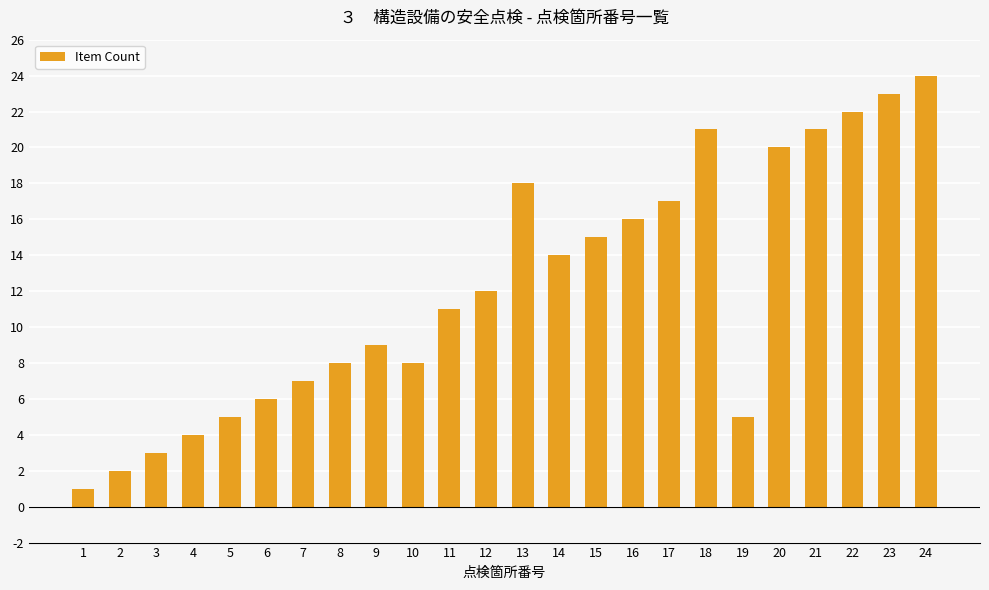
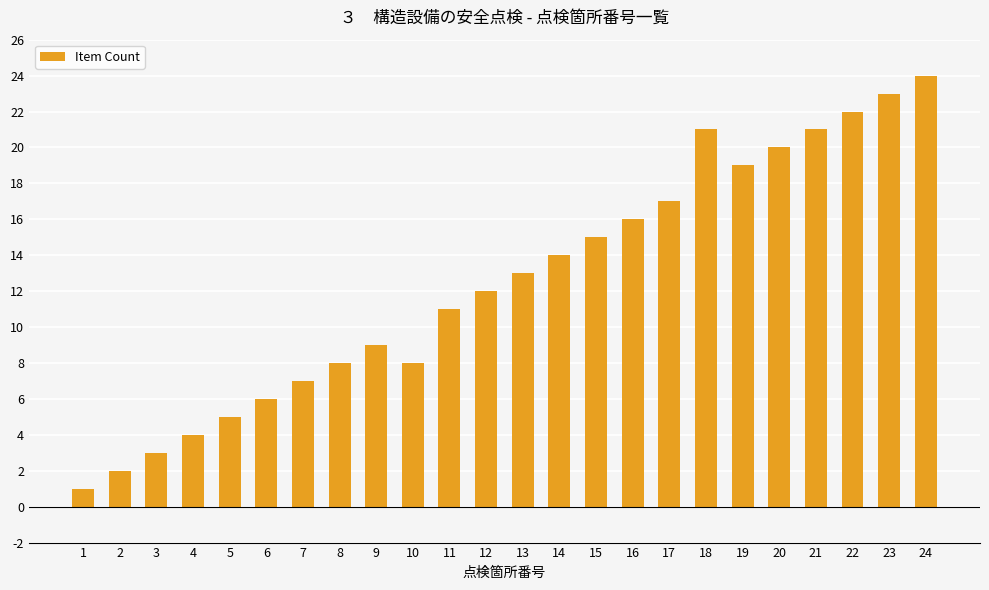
  {
    "1": 1,
    "2": 2,
    "3": 3,
    "4": 4,
    "5": 5,
    "6": 6,
    "7": 7,
    "8": 8,
    "9": 9,
    "10": 8,
    "11": 11,
    "12": 12,
-   "13": 18,
+   "13": 13,
    "14": 14,
    "15": 15,
    "16": 16,
    "17": 17,
    "18": 21,
-   "19": 5,
+   "19": 19,
    "20": 20,
    "21": 21,
    "22": 22,
    "23": 23,
    "24": 24
  }
